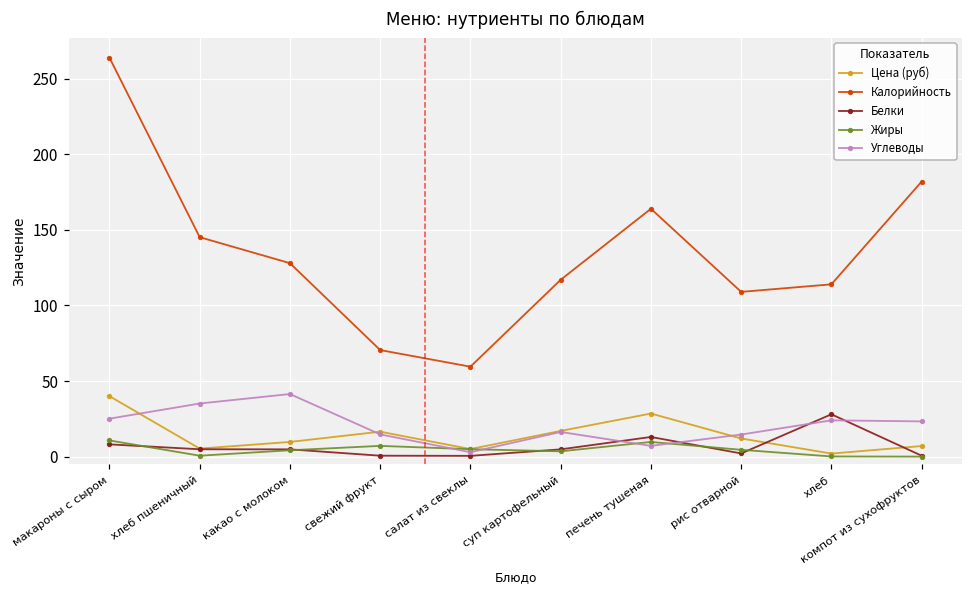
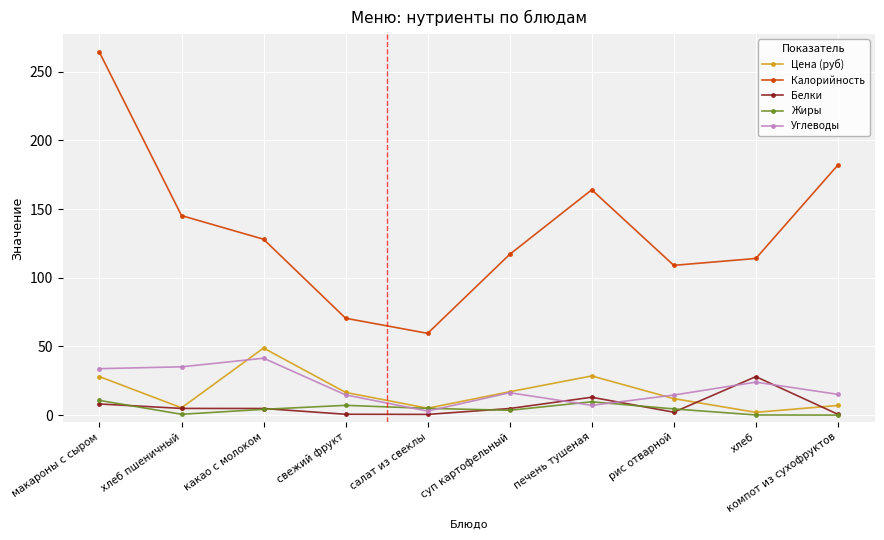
  {
    "Цена (руб)": {
-     "макароны с сыром": 40,
-     "какао с молоком": 10,
+     "макароны с сыром": 28,
+     "какао с молоком": 49,
      "печень тушеная": 29,
      "рис отварной": 12,
      "хлеб": 2,
      "компот из сухофруктов": 7
    },
    "Калорийность": {
      "макароны с сыром": 264,
      "хлеб пшеничный": 145,
      "какао с молоком": 128,
      "свежий фрукт": 71,
      "салат из свеклы": 60,
      "суп картофельный": 117,
      "печень тушеная": 164,
      "рис отварной": 109,
      "хлеб": 114,
      "компот из сухофруктов": 182
    },
    "Белки": {
      "макароны с сыром": 8,
      "свежий фрукт": 1,
      "салат из свеклы": 1,
      "печень тушеная": 13,
      "рис отварной": 2,
      "хлеб": 28
    },
    "Жиры": {
      "макароны с сыром": 11,
      "хлеб пшеничный": 1,
      "свежий фрукт": 7,
      "печень тушеная": 10,
      "рис отварной": 5,
      "хлеб": 0
    },
    "Углеводы": {
-     "макароны с сыром": 25,
+     "макароны с сыром": 34,
      "хлеб пшеничный": 35,
      "какао с молоком": 41,
      "салат из свеклы": 3,
      "печень тушеная": 7,
      "рис отварной": 15,
      "хлеб": 24,
-     "компот из сухофруктов": 23
+     "компот из сухофруктов": 15
    }
  }
